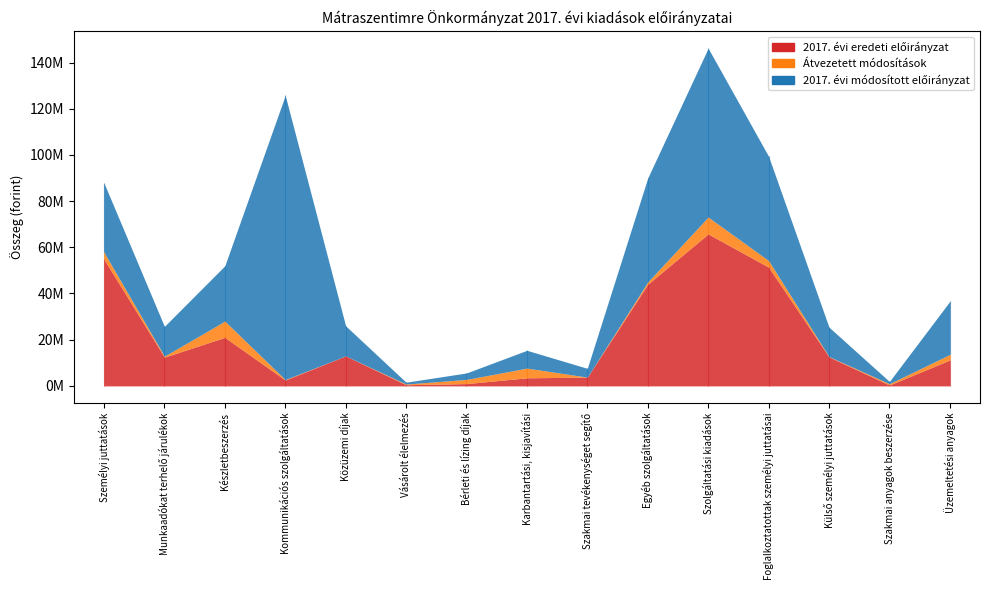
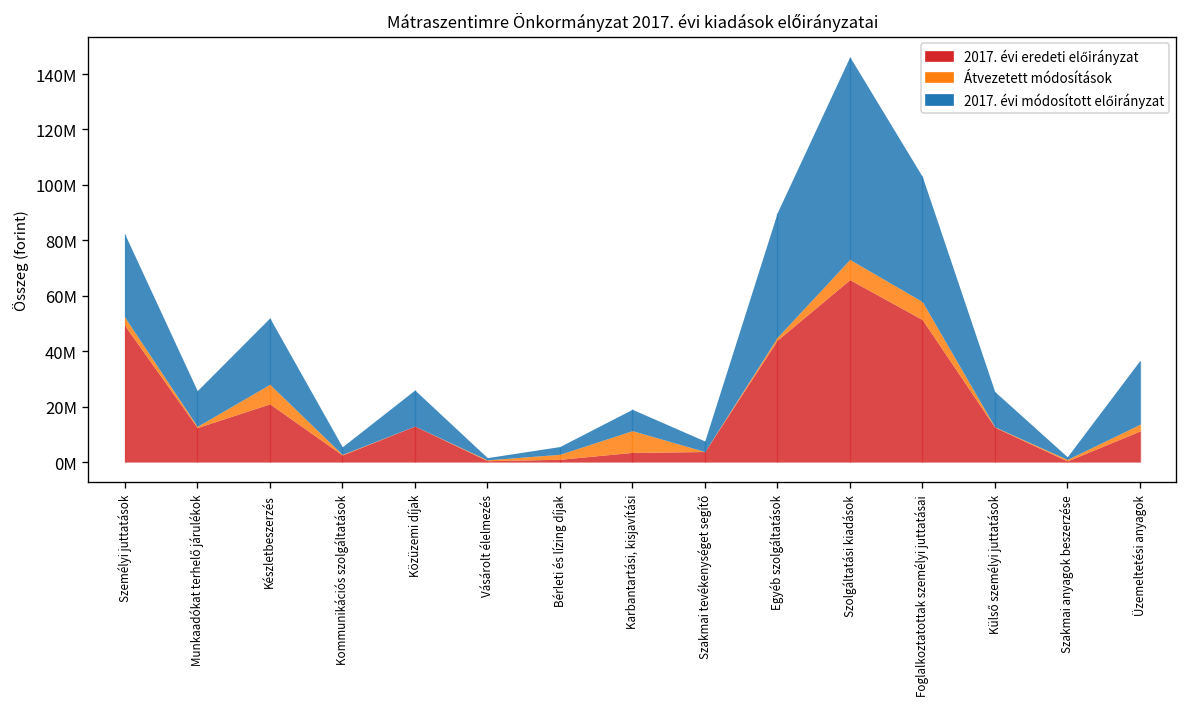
  {
    "2017. évi eredeti előirányzat": {
-     "Személyi juttatások": 55000000,
+     "Személyi juttatások": 49000000,
      "Készletbeszerzés": 21000000,
      "Karbantartási, kisjavítási": 4000000,
      "Szolgáltatási kiadások": 66000000,
      "Foglalkoztatottak személyi juttatásai": 51000000,
      "Üzemeltetési anyagok": 11000000
    },
    "Átvezetett módosítások": {
      "Személyi juttatások": 3000000,
      "Készletbeszerzés": 7000000,
      "Bérleti és lízing díjak": 2000000,
-     "Karbantartási, kisjavítási": 4000000,
+     "Karbantartási, kisjavítási": 8000000,
      "Szolgáltatási kiadások": 7000000,
-     "Foglalkoztatottak személyi juttatásai": 3000000,
+     "Foglalkoztatottak személyi juttatásai": 6000000,
      "Üzemeltetési anyagok": 2000000
    },
    "2017. évi módosított előirányzat": {
      "Személyi juttatások": 30000000,
      "Munkaadókat terhelő járulékok": 13000000,
      "Készletbeszerzés": 24000000,
-     "Kommunikációs szolgáltatások": 123000000,
+     "Kommunikációs szolgáltatások": 3000000,
      "Közüzemi díjak": 13000000,
      "Bérleti és lízing díjak": 3000000,
      "Karbantartási, kisjavítási": 8000000,
      "Szakmai tevékenységet segítő": 4000000,
      "Egyéb szolgáltatások": 45000000,
      "Szolgáltatási kiadások": 73000000,
      "Foglalkoztatottak személyi juttatásai": 45000000,
      "Külső személyi juttatások": 13000000,
      "Üzemeltetési anyagok": 23000000
    }
  }
